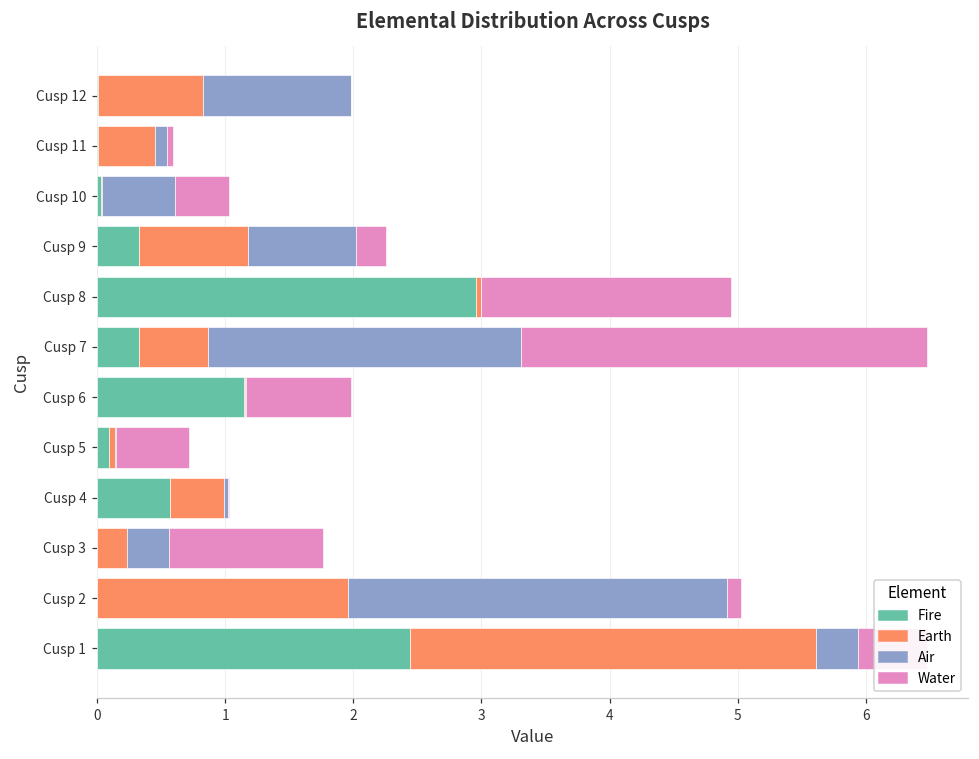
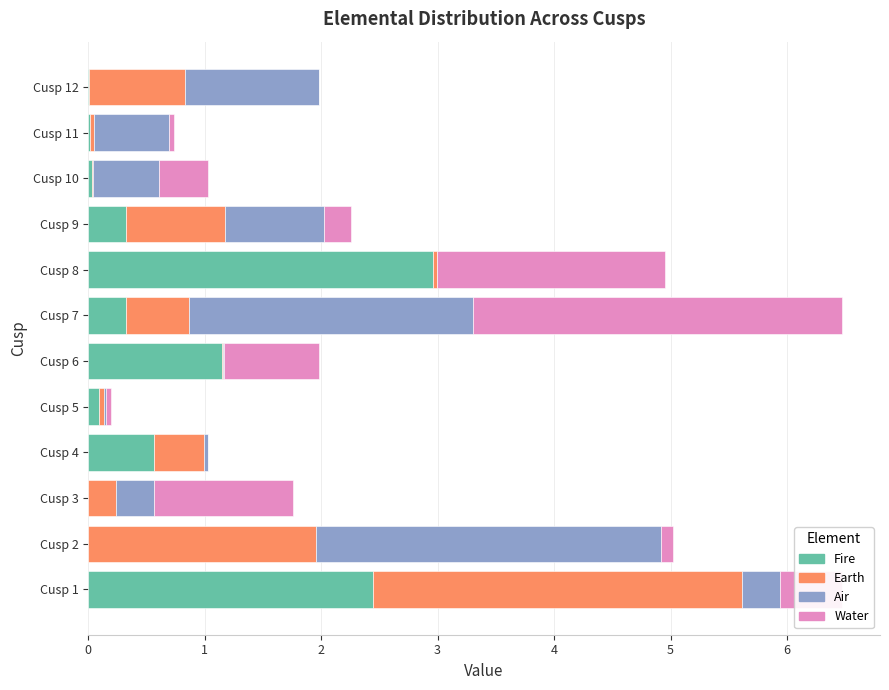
  {
    "Fire": {
      "Cusp 10": 0.03,
      "Cusp 9": 0.33,
      "Cusp 8": 2.96,
      "Cusp 7": 0.33,
      "Cusp 6": 1.15,
      "Cusp 5": 0.09,
      "Cusp 4": 0.57,
      "Cusp 1": 2.44
    },
    "Earth": {
      "Cusp 12": 0.82,
-     "Cusp 11": 0.44,
+     "Cusp 11": 0.04,
      "Cusp 9": 0.85,
      "Cusp 8": 0.03,
      "Cusp 7": 0.54,
      "Cusp 5": 0.05,
      "Cusp 4": 0.42,
      "Cusp 3": 0.23,
      "Cusp 2": 1.96,
      "Cusp 1": 3.17
    },
    "Air": {
      "Cusp 12": 1.15,
-     "Cusp 11": 0.09,
+     "Cusp 11": 0.64,
      "Cusp 10": 0.57,
      "Cusp 9": 0.85,
      "Cusp 7": 2.44,
      "Cusp 4": 0.03,
      "Cusp 3": 0.33,
      "Cusp 2": 2.96,
      "Cusp 1": 0.33
    },
    "Water": {
      "Cusp 11": 0.05,
      "Cusp 10": 0.42,
      "Cusp 9": 0.23,
      "Cusp 8": 1.96,
      "Cusp 7": 3.17,
      "Cusp 6": 0.82,
-     "Cusp 5": 0.57,
+     "Cusp 5": 0.04,
      "Cusp 3": 1.20,
      "Cusp 2": 0.11
    }
  }
